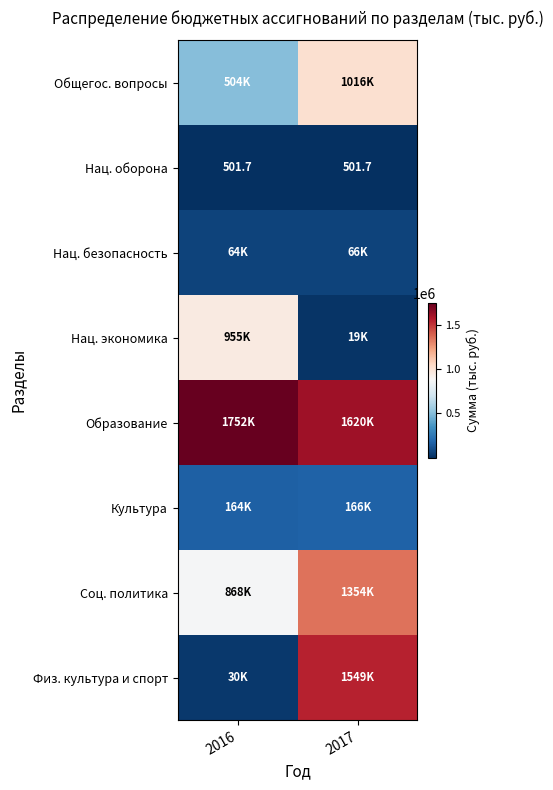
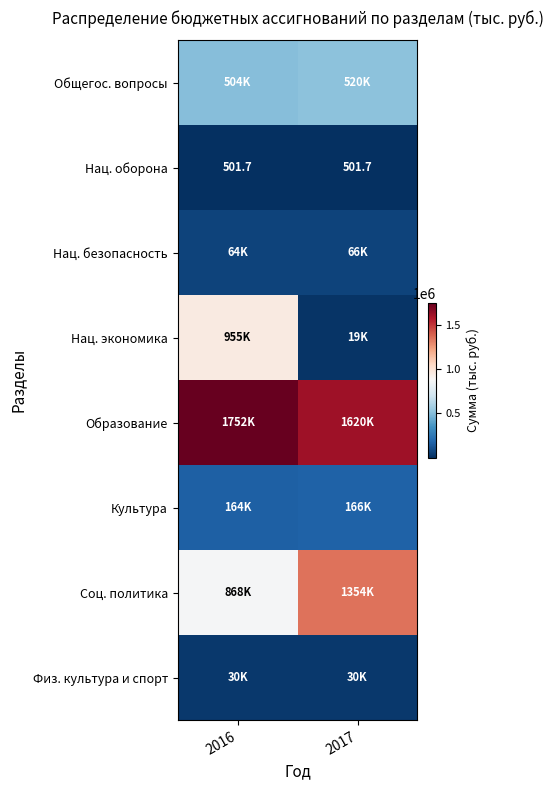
  {
    "Общегос. вопросы": {
      "2016": "504K",
-     "2017": "1016K"
+     "2017": "520K"
    },
    "Нац. оборона": {
      "2016": "501.7",
      "2017": "501.7"
    },
    "Нац. безопасность": {
      "2016": "64K",
      "2017": "66K"
    },
    "Нац. экономика": {
      "2016": "955K",
      "2017": "19K"
    },
    "Образование": {
      "2016": "1752K",
      "2017": "1620K"
    },
    "Культура": {
      "2016": "164K",
      "2017": "166K"
    },
    "Соц. политика": {
      "2016": "868K",
      "2017": "1354K"
    },
    "Физ. культура и спорт": {
      "2016": "30K",
-     "2017": "1549K"
+     "2017": "30K"
    }
  }
